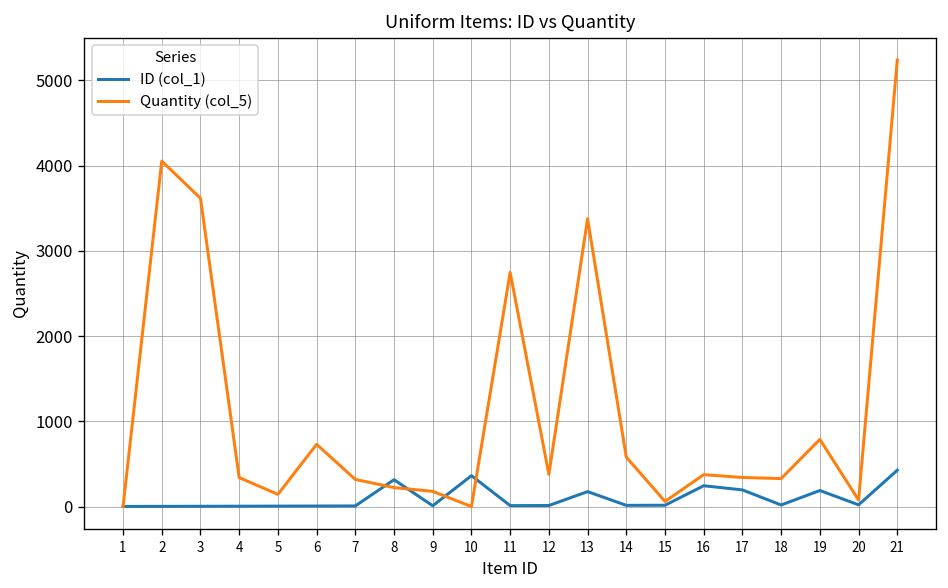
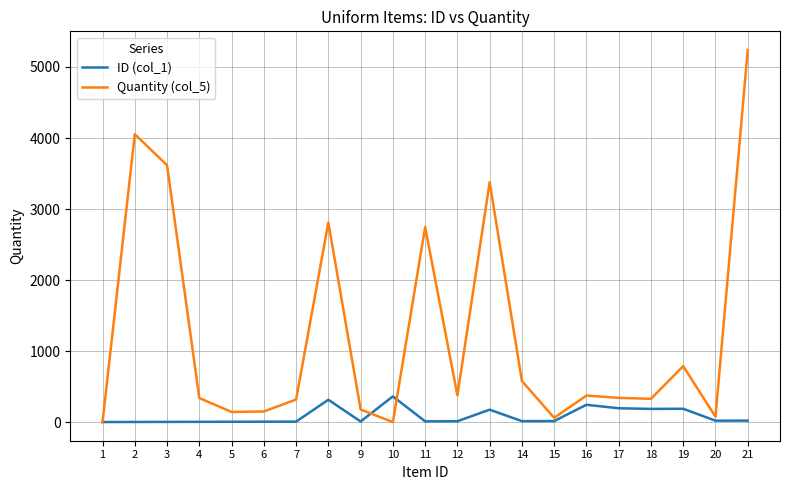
  {
    "ID (col_1)": {
      "2": 0,
      "3": 0,
      "4": 0,
      "5": 0,
      "6": 0,
      "7": 0,
      "8": 300,
      "9": 0,
      "10": 400,
      "11": 0,
      "12": 0,
      "13": 200,
      "14": 0,
      "15": 0,
      "16": 200,
      "17": 200,
-     "18": 0,
+     "18": 200,
      "19": 200,
      "20": 0,
-     "21": 400
+     "21": 0
    },
    "Quantity (col_5)": {
      "2": 4100,
      "3": 3600,
      "4": 300,
      "5": 100,
-     "6": 700,
+     "6": 200,
      "7": 300,
-     "8": 200,
+     "8": 2800,
      "9": 200,
      "10": 0,
      "11": 2700,
      "12": 400,
      "13": 3400,
      "14": 600,
      "15": 100,
      "16": 400,
      "17": 300,
      "18": 300,
      "19": 800,
      "20": 100,
      "21": 5200
    }
  }
